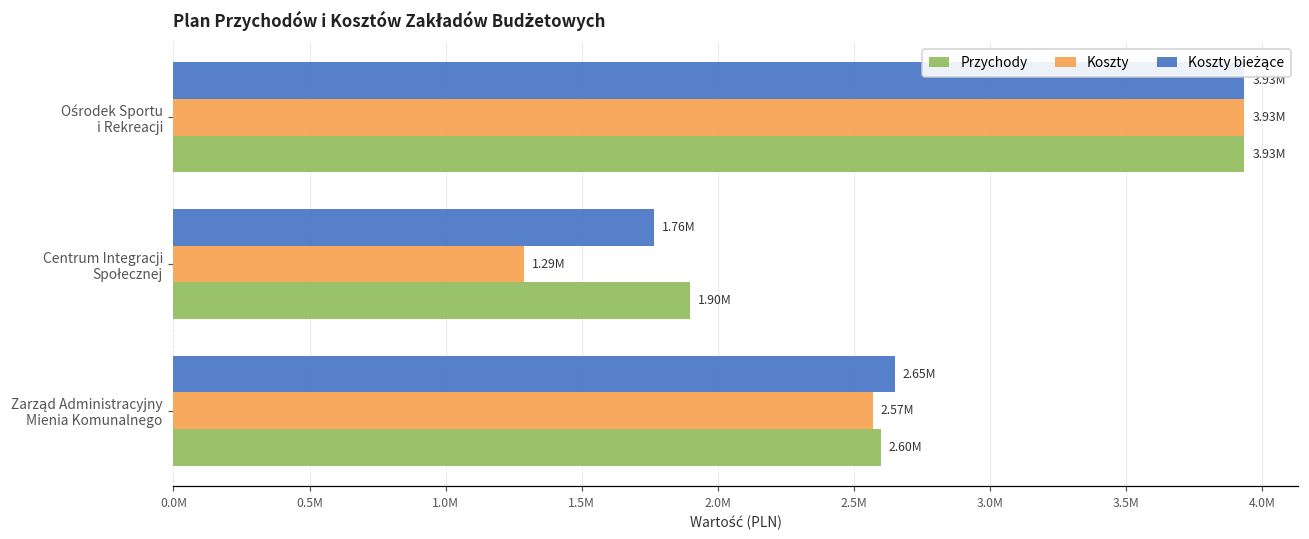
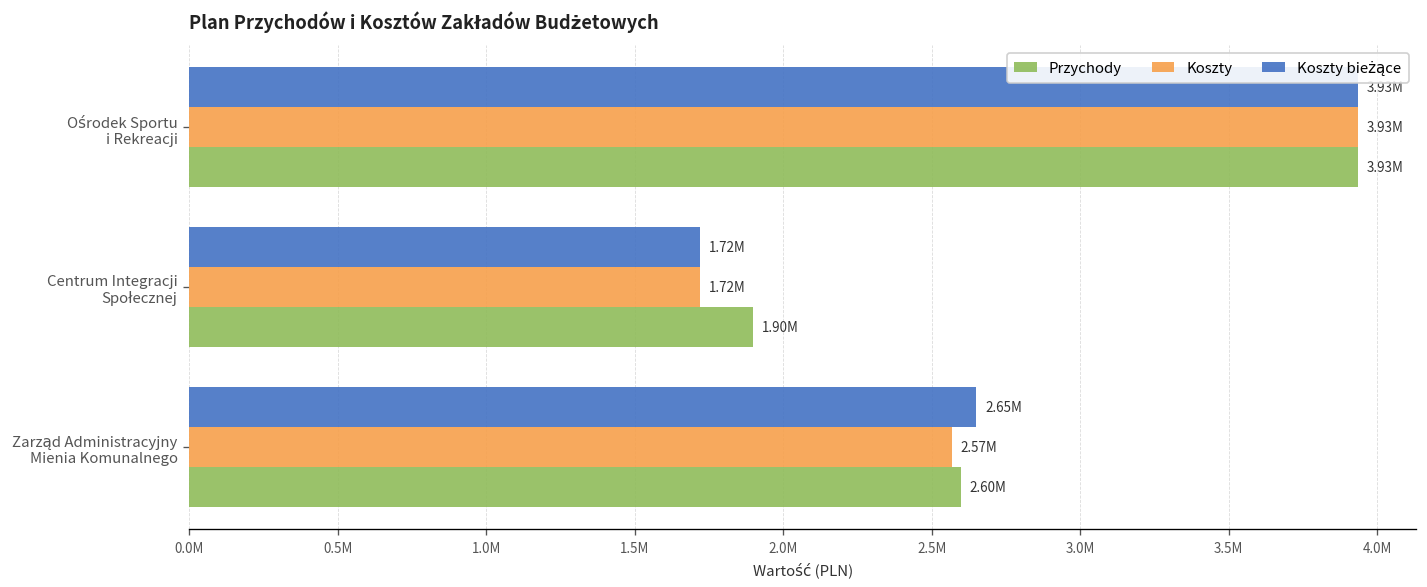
  {
    "Przychody": {
      "Ośrodek Sportu i Rekreacji": "3.93M",
      "Centrum Integracji Społecznej": "1.90M",
      "Zarząd Administracyjny Mienia Komunalnego": "2.60M"
    },
    "Koszty": {
      "Ośrodek Sportu i Rekreacji": "3.93M",
-     "Centrum Integracji Społecznej": "1.29M",
+     "Centrum Integracji Społecznej": "1.72M",
      "Zarząd Administracyjny Mienia Komunalnego": "2.57M"
    },
    "Koszty bieżące": {
-     "Centrum Integracji Społecznej": "1.76M",
+     "Centrum Integracji Społecznej": "1.72M",
      "Zarząd Administracyjny Mienia Komunalnego": "2.65M"
    }
  }
